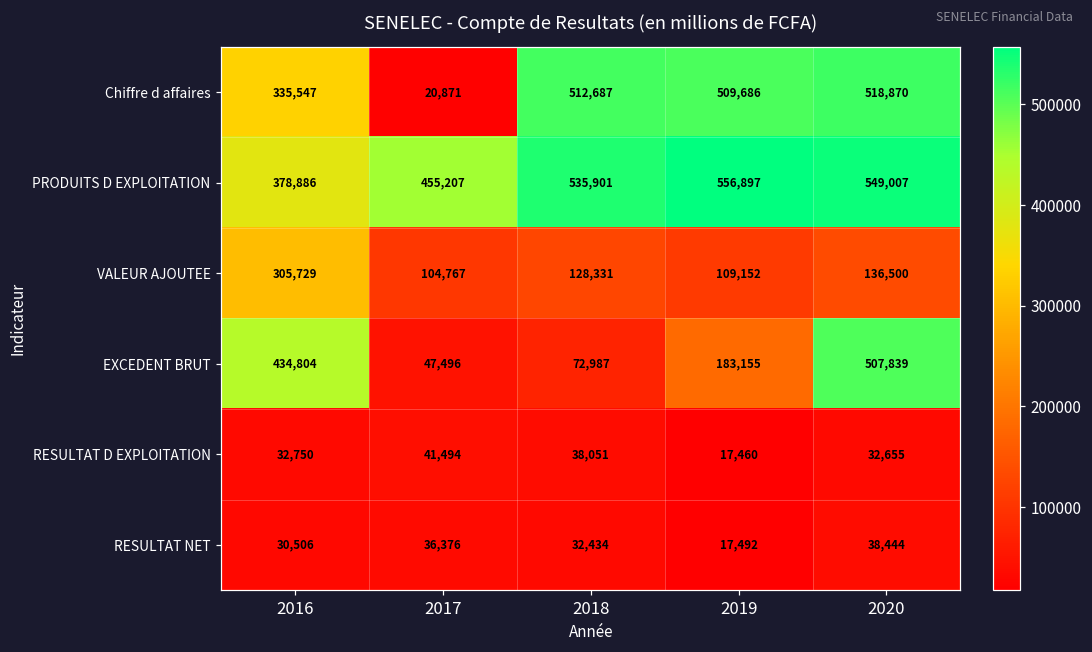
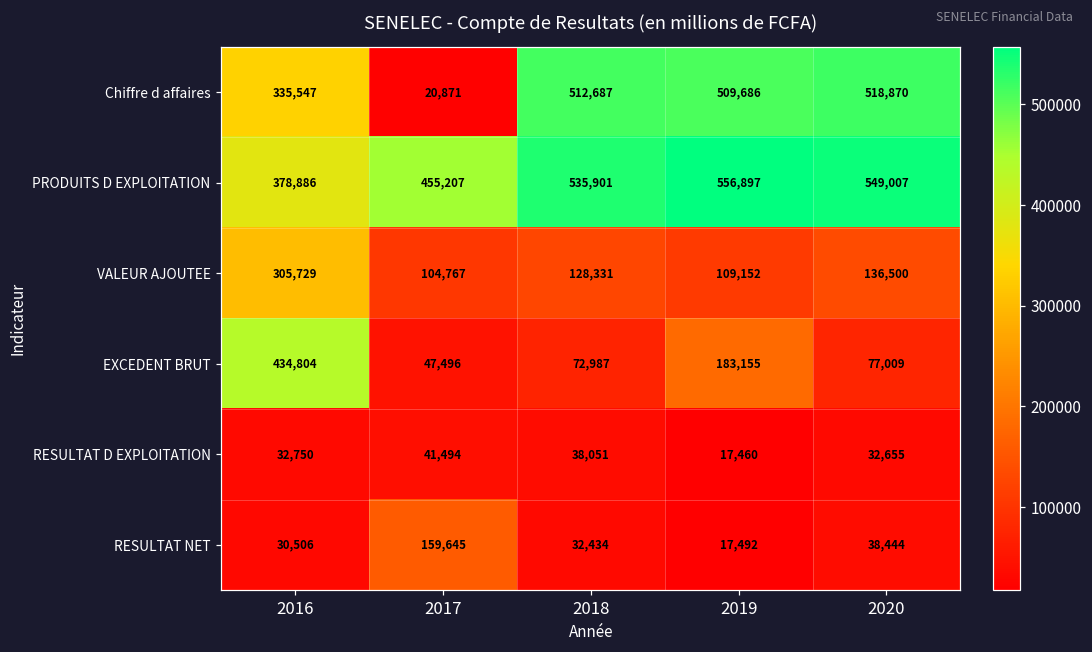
  {
    "Chiffre d affaires": {
      "2016": "335,547",
      "2017": "20,871",
      "2018": "512,687",
      "2019": "509,686",
      "2020": "518,870"
    },
    "PRODUITS D EXPLOITATION": {
      "2016": "378,886",
      "2017": "455,207",
      "2018": "535,901",
      "2019": "556,897",
      "2020": "549,007"
    },
    "VALEUR AJOUTEE": {
      "2016": "305,729",
      "2017": "104,767",
      "2018": "128,331",
      "2019": "109,152",
      "2020": "136,500"
    },
    "EXCEDENT BRUT": {
      "2016": "434,804",
      "2017": "47,496",
      "2018": "72,987",
      "2019": "183,155",
-     "2020": "507,839"
+     "2020": "77,009"
    },
    "RESULTAT D EXPLOITATION": {
      "2016": "32,750",
      "2017": "41,494",
      "2018": "38,051",
      "2019": "17,460",
      "2020": "32,655"
    },
    "RESULTAT NET": {
      "2016": "30,506",
-     "2017": "36,376",
+     "2017": "159,645",
      "2018": "32,434",
      "2019": "17,492",
      "2020": "38,444"
    }
  }
